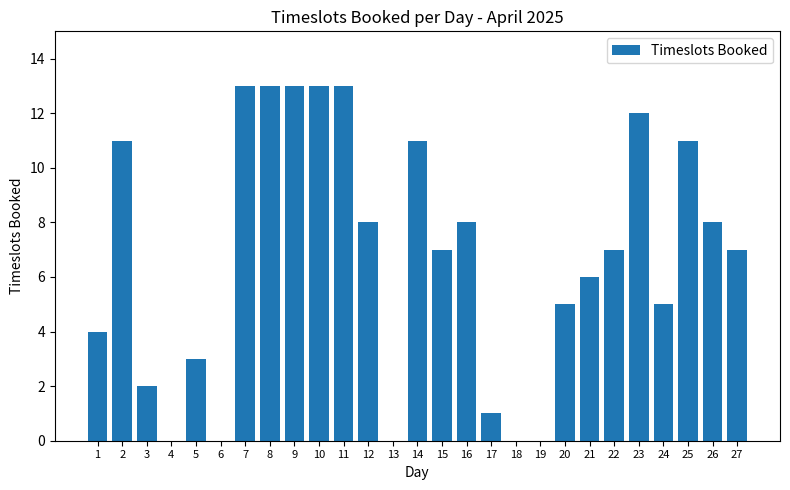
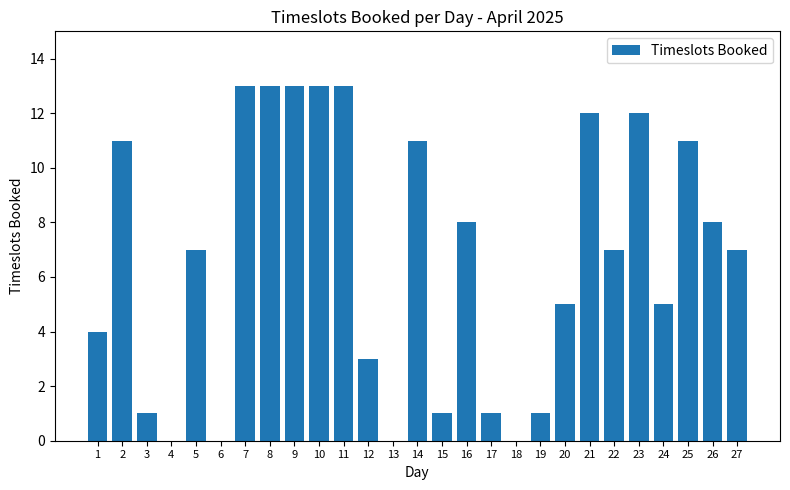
  {
    "1": 4,
    "2": 11,
-   "3": 2,
+   "3": 1,
    "4": 0,
-   "5": 3,
+   "5": 7,
    "6": 0,
    "7": 13,
    "8": 13,
    "9": 13,
    "10": 13,
    "11": 13,
-   "12": 8,
+   "12": 3,
    "13": 0,
    "14": 11,
-   "15": 7,
+   "15": 1,
    "16": 8,
    "17": 1,
    "18": 0,
-   "19": 0,
+   "19": 1,
    "20": 5,
-   "21": 6,
+   "21": 12,
    "22": 7,
    "23": 12,
    "24": 5,
    "25": 11,
    "26": 8,
    "27": 7
  }
